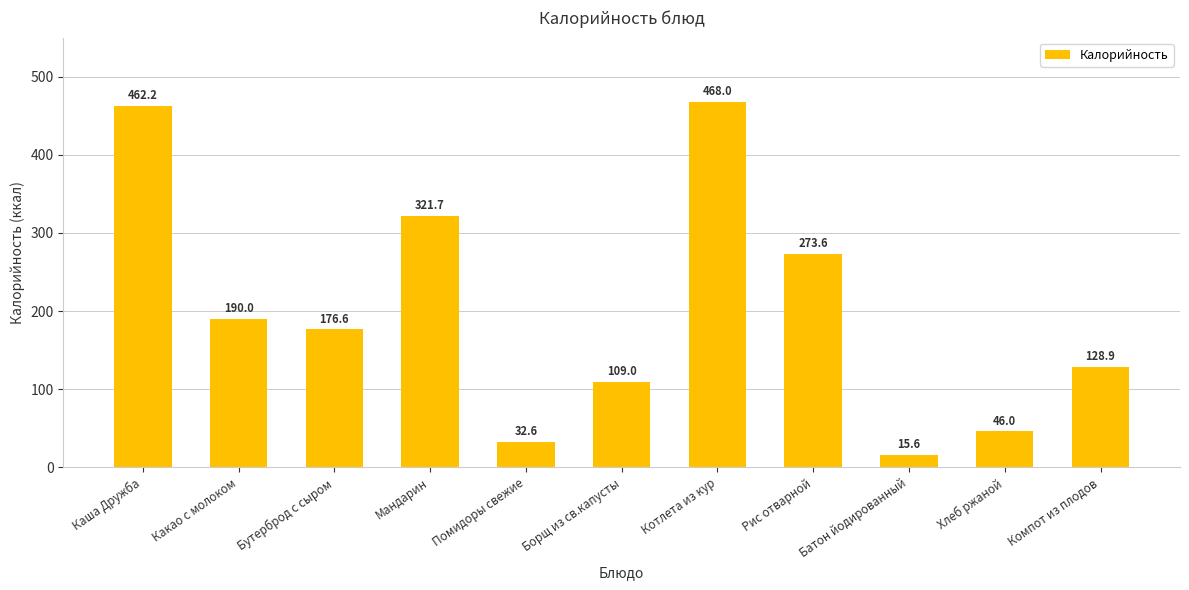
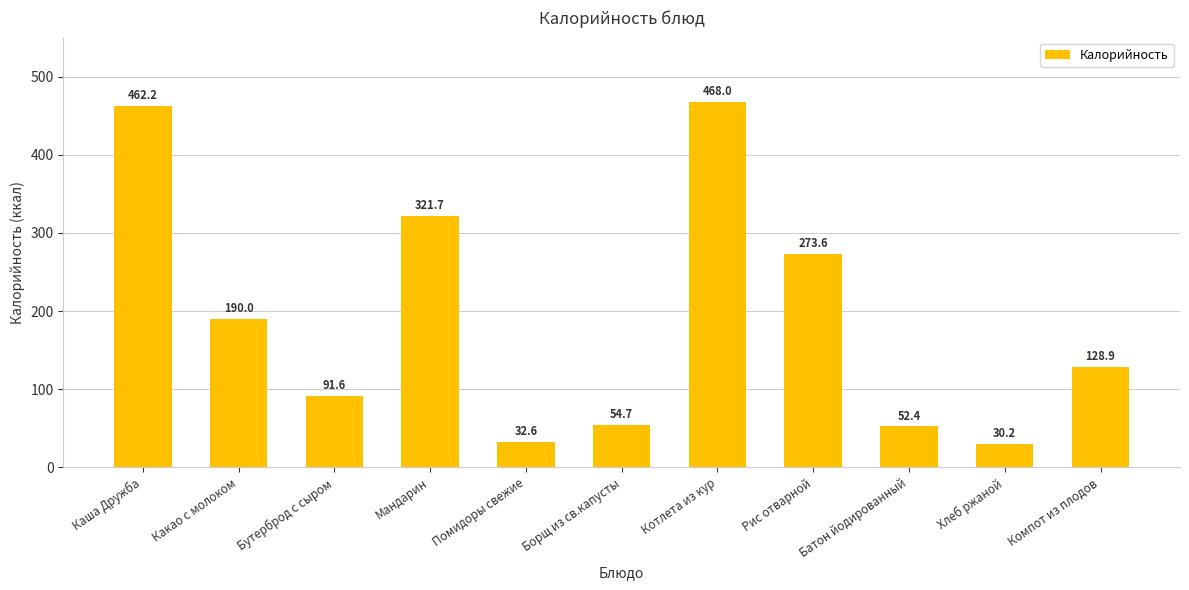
  {
    "Каша Дружба": 462.2,
    "Какао с молоком": 190.0,
-   "Бутерброд с сыром": 176.6,
+   "Бутерброд с сыром": 91.6,
    "Мандарин": 321.7,
    "Помидоры свежие": 32.6,
-   "Борщ из св.капусты": 109.0,
+   "Борщ из св.капусты": 54.7,
    "Котлета из кур": 468.0,
    "Рис отварной": 273.6,
-   "Батон йодированный": 15.6,
-   "Хлеб ржаной": 46.0,
+   "Батон йодированный": 52.4,
+   "Хлеб ржаной": 30.2,
    "Компот из плодов": 128.9
  }
